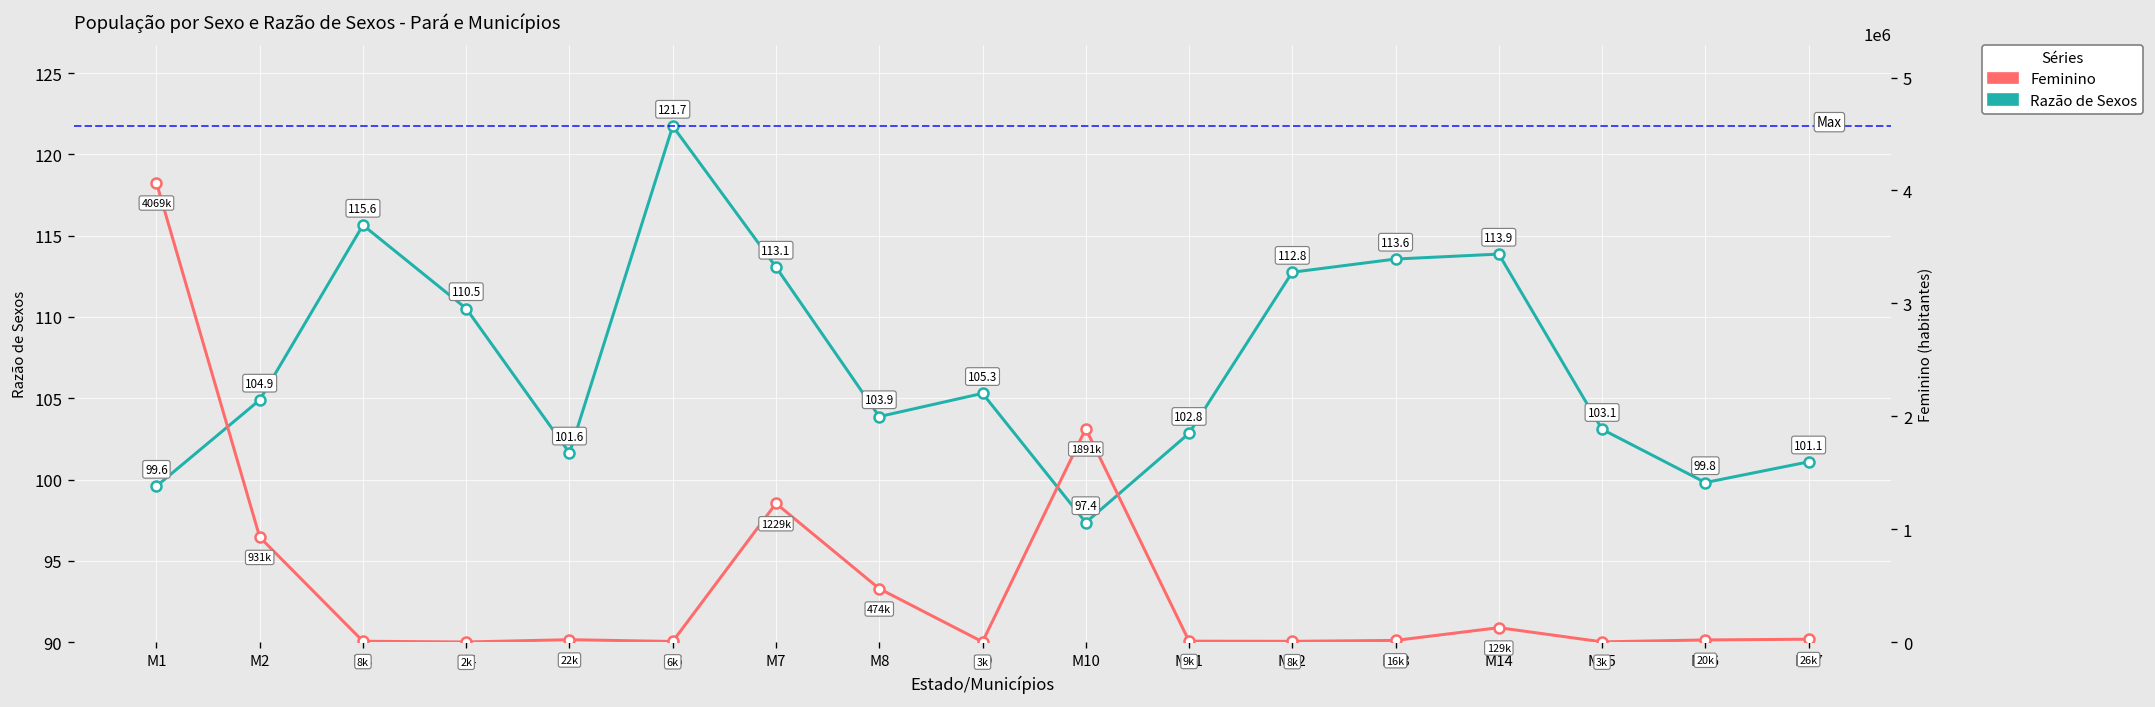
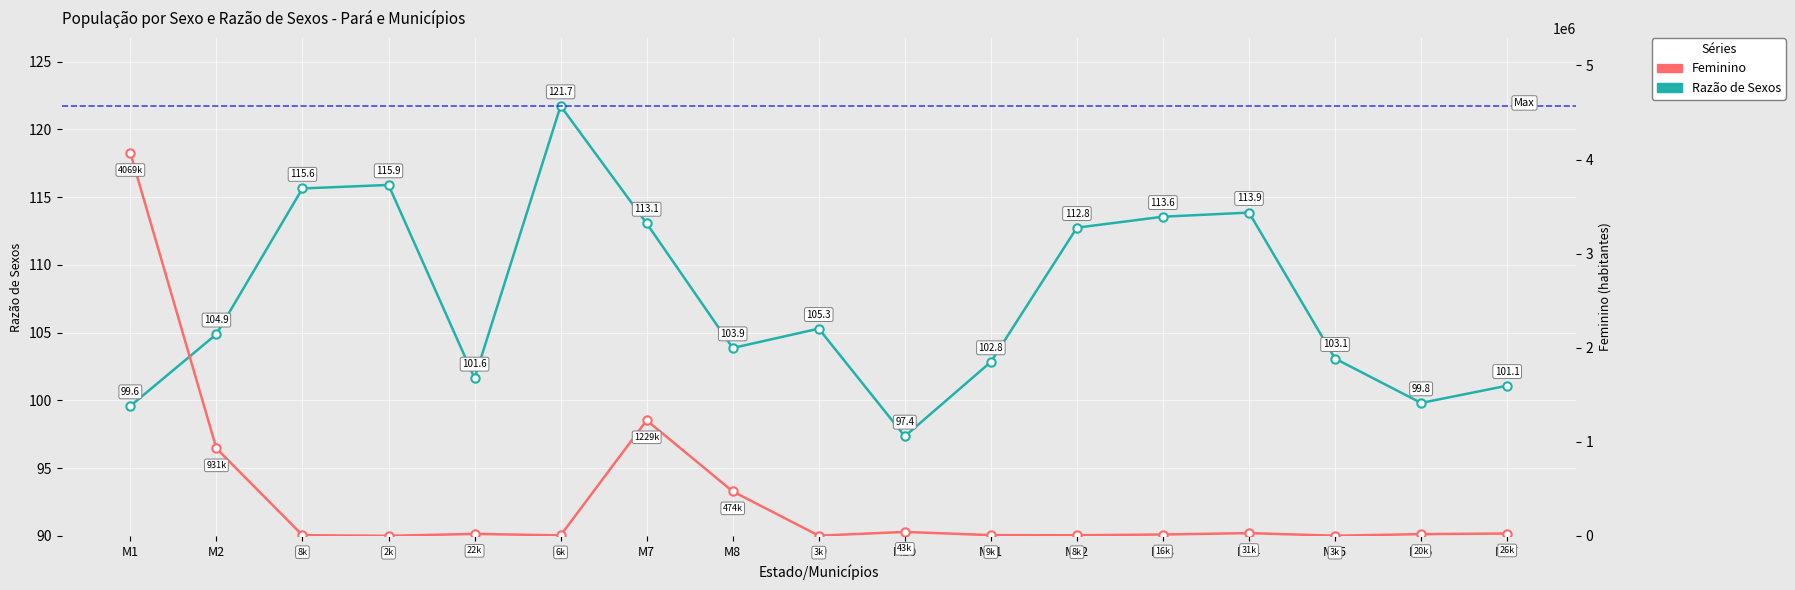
  {
    "Razão de Sexos": {
-     "M4": "110.5"
+     "M4": "115.9"
    },
    "Feminino": {
-     "M10": "1891k",
-     "M14": "129k"
+     "M10": "43k",
+     "M14": "31k"
    }
  }
